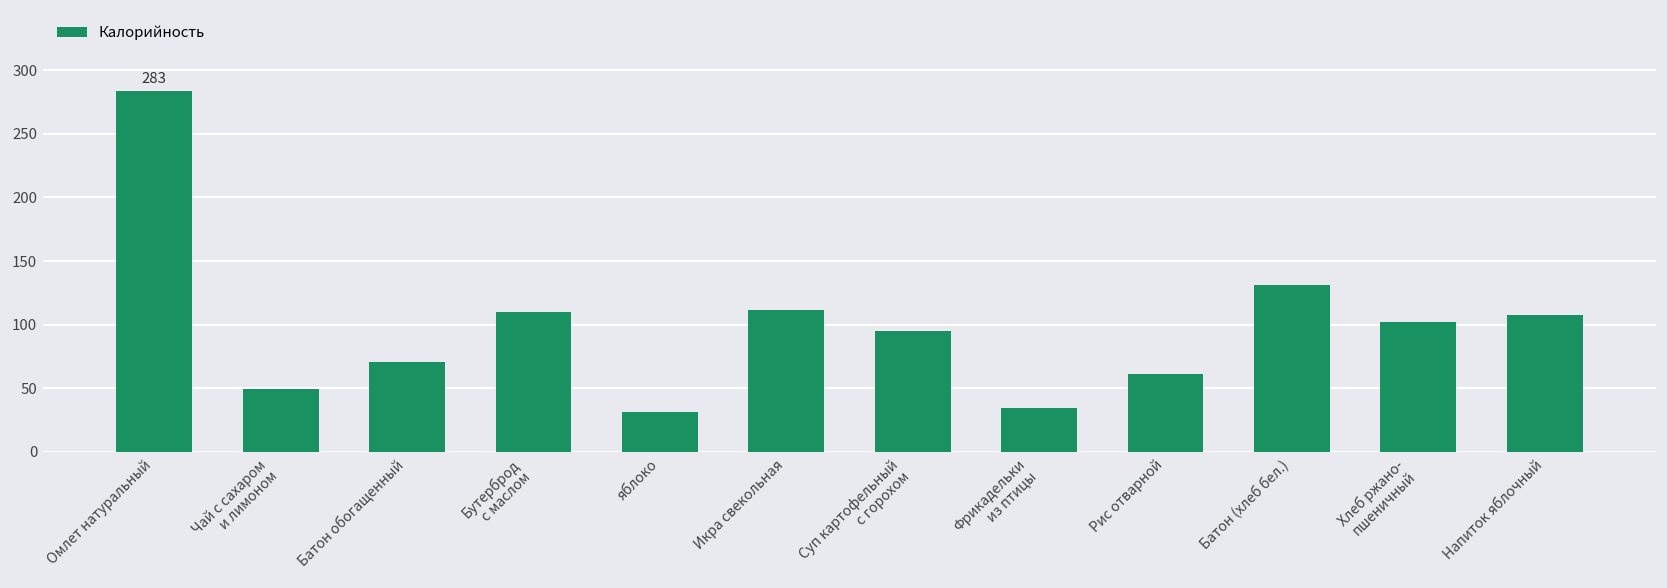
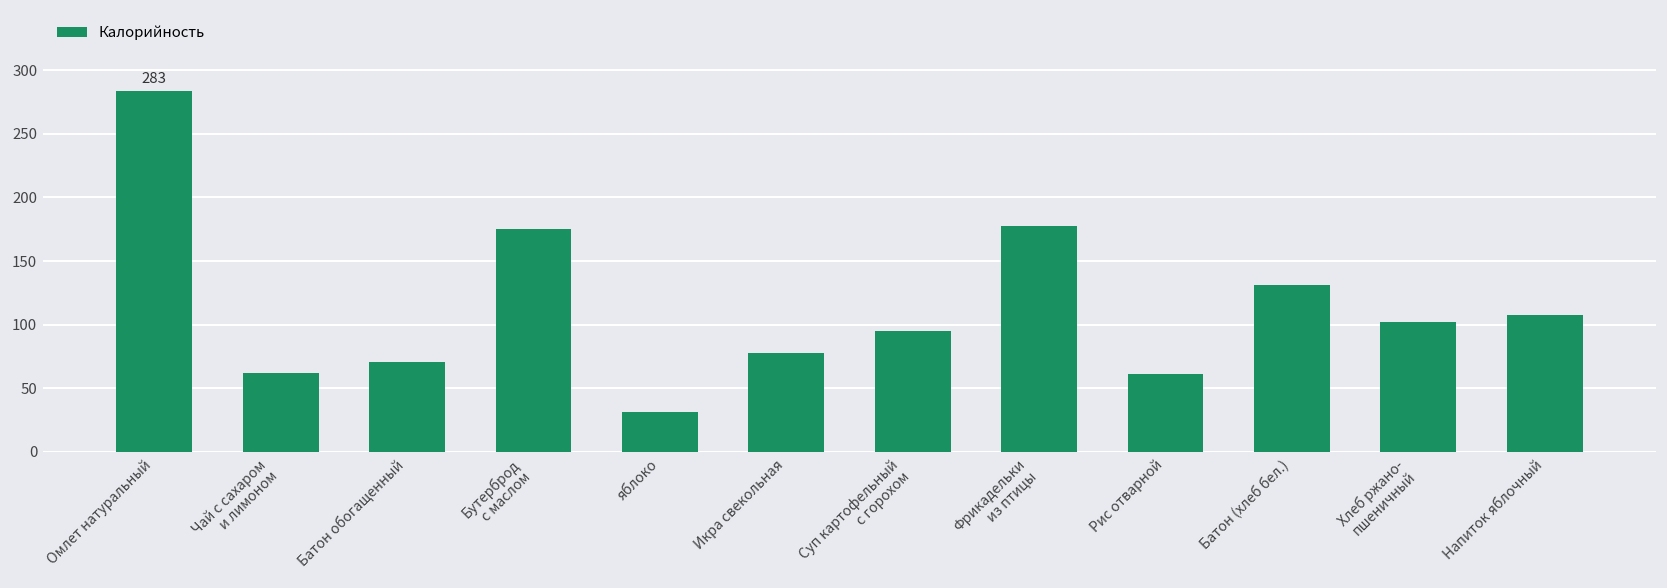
  {
-   "Чай с сахаром и лимоном": 49,
+   "Чай с сахаром и лимоном": 62,
    "Батон обогащенный": 70,
-   "Бутерброд с маслом": 110,
+   "Бутерброд с маслом": 175,
    "яблоко": 31,
-   "Икра свекольная": 111,
+   "Икра свекольная": 78,
    "Суп картофельный с горохом": 95,
-   "Фрикадельки из птицы": 34,
+   "Фрикадельки из птицы": 177,
    "Рис отварной": 62,
    "Батон (хлеб бел.)": 131,
    "Хлеб ржано- пшеничный": 102,
    "Напиток яблочный": 108
  }
